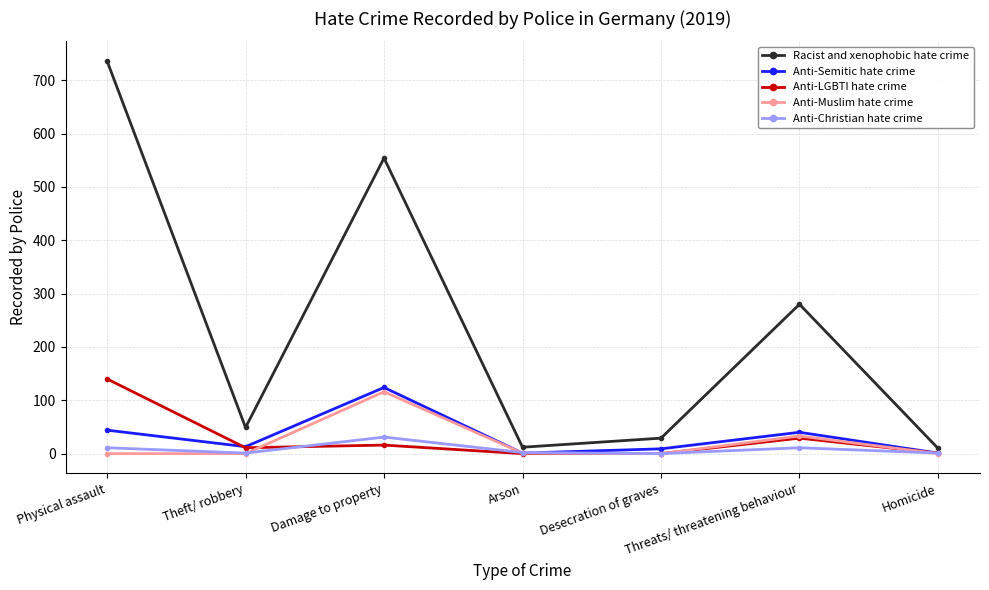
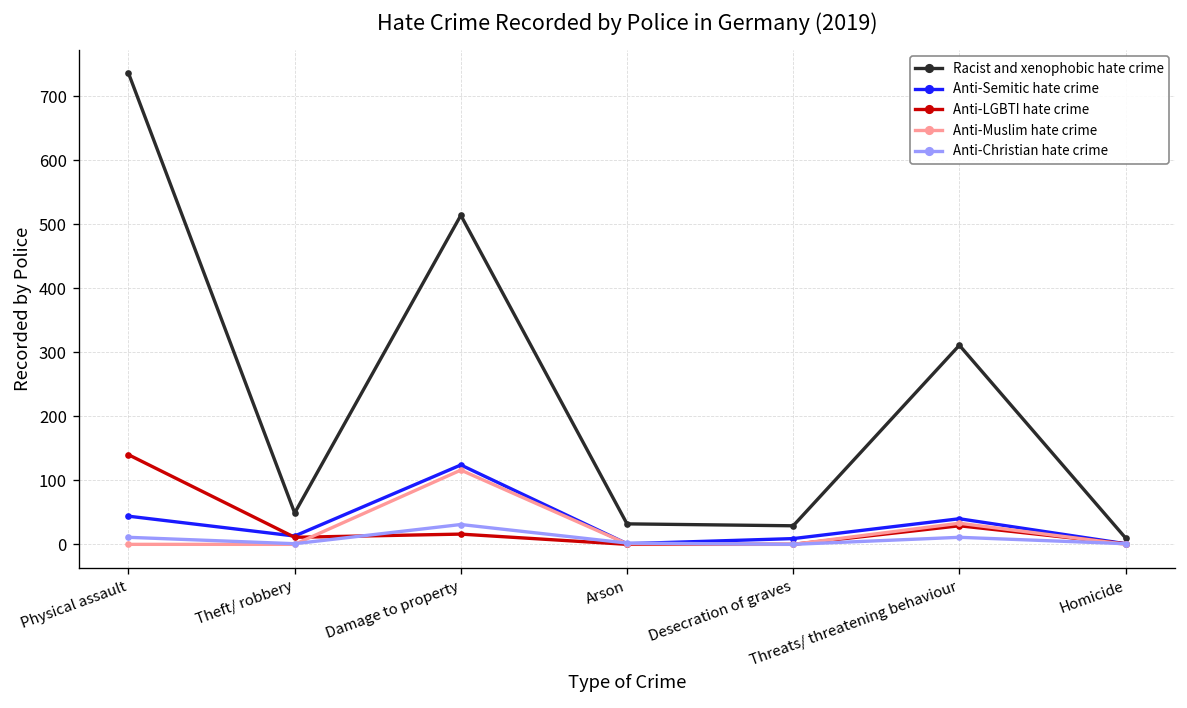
  {
    "Racist and xenophobic hate crime": {
      "Physical assault": 740,
      "Theft/ robbery": 50,
-     "Damage to property": 550,
-     "Arson": 10,
+     "Damage to property": 510,
+     "Arson": 30,
      "Desecration of graves": 30,
-     "Threats/ threatening behaviour": 280,
+     "Threats/ threatening behaviour": 310,
      "Homicide": 10
    },
    "Anti-Semitic hate crime": {
      "Physical assault": 40,
      "Damage to property": 120,
      "Desecration of graves": 10,
      "Threats/ threatening behaviour": 40
    },
    "Anti-LGBTI hate crime": {
      "Physical assault": 140,
      "Damage to property": 20
    },
    "Anti-Muslim hate crime": {
      "Physical assault": 0,
      "Damage to property": 120
    },
    "Anti-Christian hate crime": {
      "Physical assault": 10,
      "Damage to property": 30,
      "Threats/ threatening behaviour": 10
    }
  }
